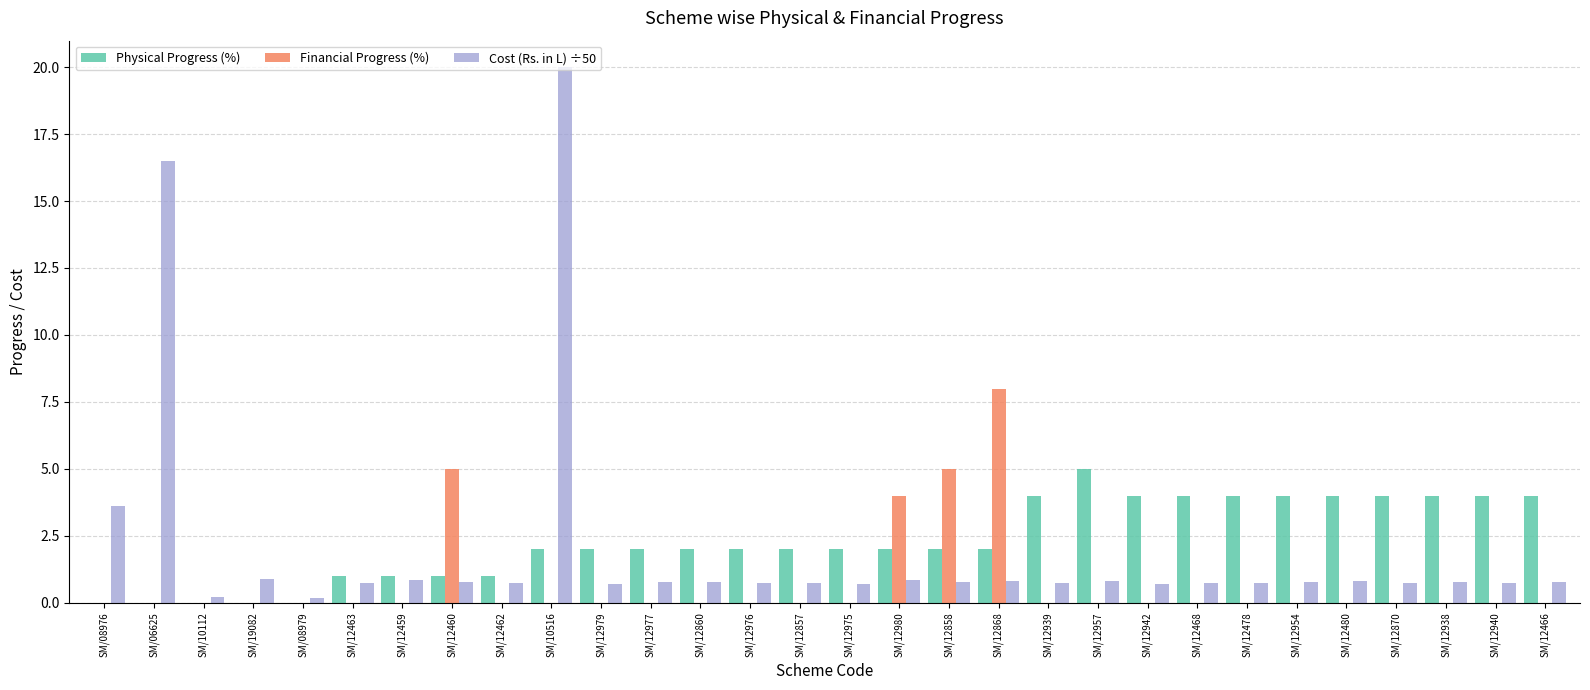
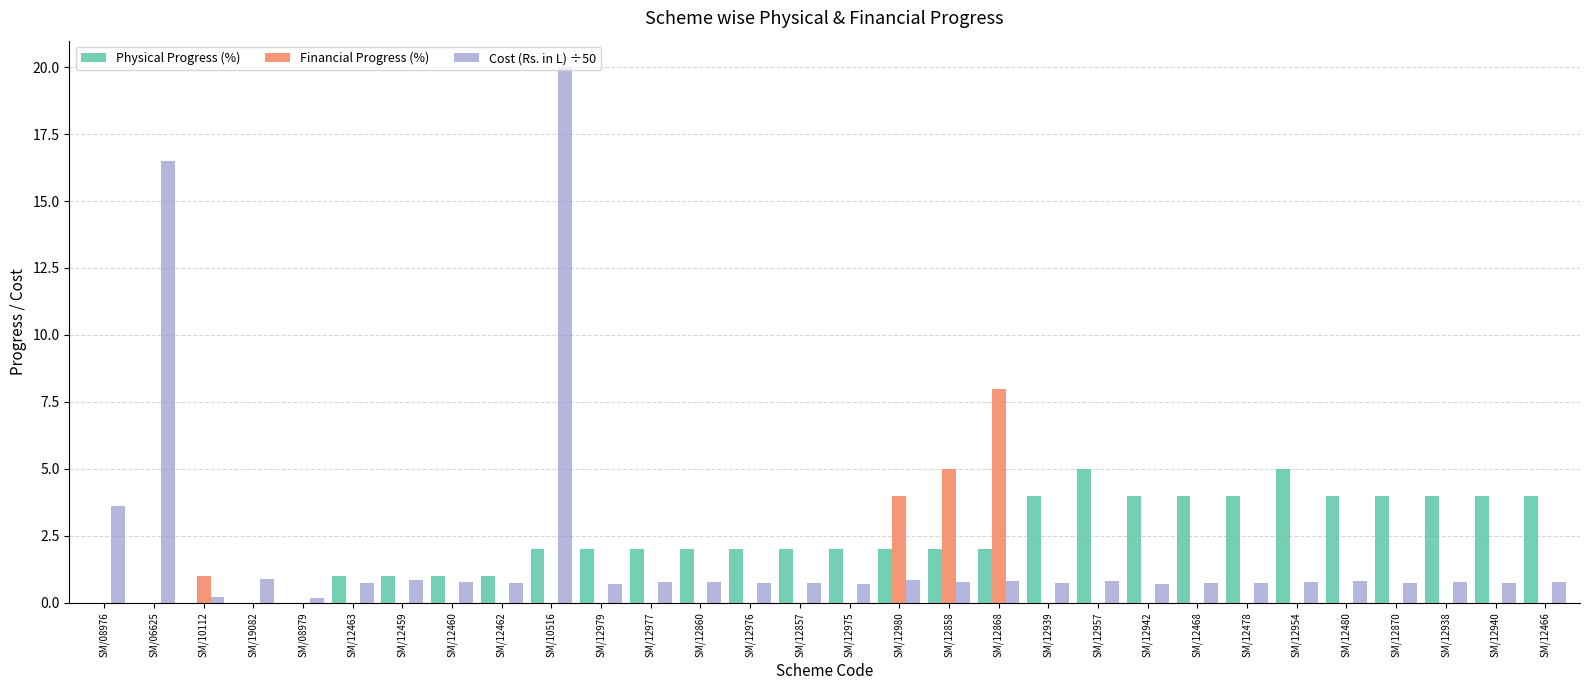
  {
    "Physical Progress (%)": {
      "SM/08976": 0,
      "SM/06625": 0,
      "SM/10112": 0,
      "SM/19082": 0,
      "SM/08979": 0,
      "SM/12463": 1,
      "SM/12459": 1,
      "SM/12460": 1,
      "SM/12462": 1,
      "SM/10516": 2,
      "SM/12979": 2,
      "SM/12977": 2,
      "SM/12860": 2,
      "SM/12976": 2,
      "SM/12857": 2,
      "SM/12975": 2,
      "SM/12980": 2,
      "SM/12858": 2,
      "SM/12868": 2,
      "SM/12939": 4,
      "SM/12957": 5,
      "SM/12942": 4,
      "SM/12468": 4,
      "SM/12478": 4,
-     "SM/12954": 4,
+     "SM/12954": 5,
      "SM/12480": 4,
      "SM/12870": 4,
      "SM/12938": 4,
      "SM/12940": 4,
      "SM/12466": 4
    },
    "Financial Progress (%)": {
      "SM/08976": 0,
      "SM/06625": 0,
-     "SM/10112": 0,
+     "SM/10112": 1,
      "SM/19082": 0,
      "SM/08979": 0,
      "SM/12463": 0,
      "SM/12459": 0,
-     "SM/12460": 5,
+     "SM/12460": 0,
      "SM/12462": 0,
      "SM/10516": 0,
      "SM/12979": 0,
      "SM/12977": 0,
      "SM/12860": 0,
      "SM/12976": 0,
      "SM/12857": 0,
      "SM/12975": 0,
      "SM/12980": 4,
      "SM/12858": 5,
      "SM/12868": 8,
      "SM/12939": 0,
      "SM/12957": 0,
      "SM/12942": 0,
      "SM/12468": 0,
      "SM/12478": 0,
      "SM/12954": 0,
      "SM/12480": 0,
      "SM/12870": 0,
      "SM/12938": 0,
      "SM/12940": 0,
      "SM/12466": 0
    },
    "Cost (Rs. in L) ÷50": {
      "SM/08976": 3.6,
      "SM/06625": 16.5,
      "SM/10112": 0.2,
      "SM/19082": 0.9,
      "SM/08979": 0.2,
      "SM/12463": 0.7,
      "SM/12459": 0.8,
      "SM/12460": 0.8,
      "SM/12462": 0.7,
      "SM/12979": 0.7,
      "SM/12977": 0.8,
      "SM/12860": 0.8,
      "SM/12976": 0.8,
      "SM/12857": 0.7,
      "SM/12975": 0.7,
      "SM/12980": 0.8,
      "SM/12858": 0.8,
      "SM/12868": 0.8,
      "SM/12939": 0.8,
      "SM/12957": 0.8,
      "SM/12942": 0.7,
      "SM/12468": 0.8,
      "SM/12478": 0.7,
      "SM/12954": 0.8,
      "SM/12480": 0.8,
      "SM/12870": 0.7,
      "SM/12938": 0.8,
      "SM/12940": 0.8,
      "SM/12466": 0.8
    }
  }
